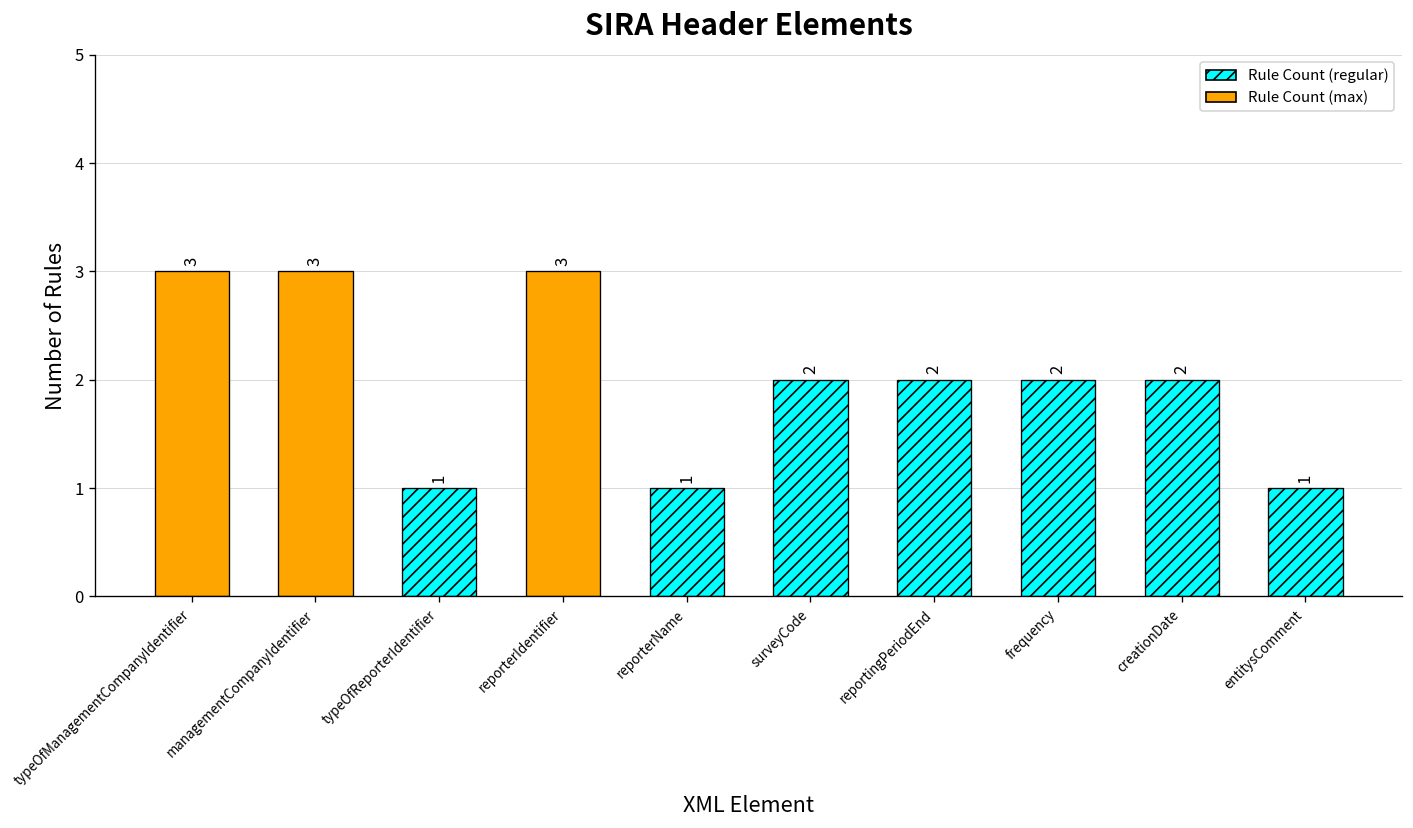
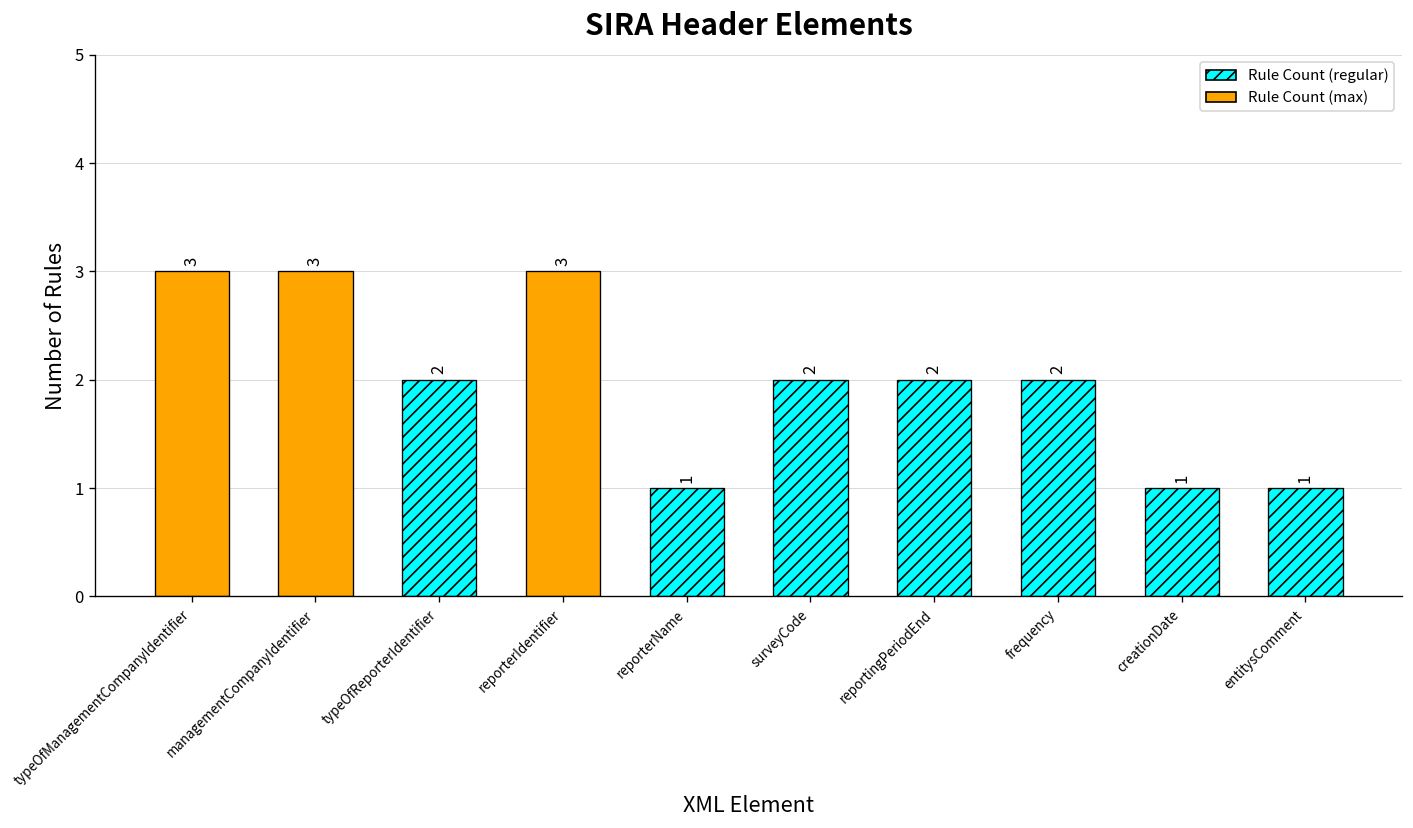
  {
    "typeOfManagementCompanyIdentifier": 3,
    "managementCompanyIdentifier": 3,
-   "typeOfReporterIdentifier": 1,
+   "typeOfReporterIdentifier": 2,
    "reporterIdentifier": 3,
    "reporterName": 1,
    "surveyCode": 2,
    "reportingPeriodEnd": 2,
    "frequency": 2,
-   "creationDate": 2,
+   "creationDate": 1,
    "entitysComment": 1
  }
